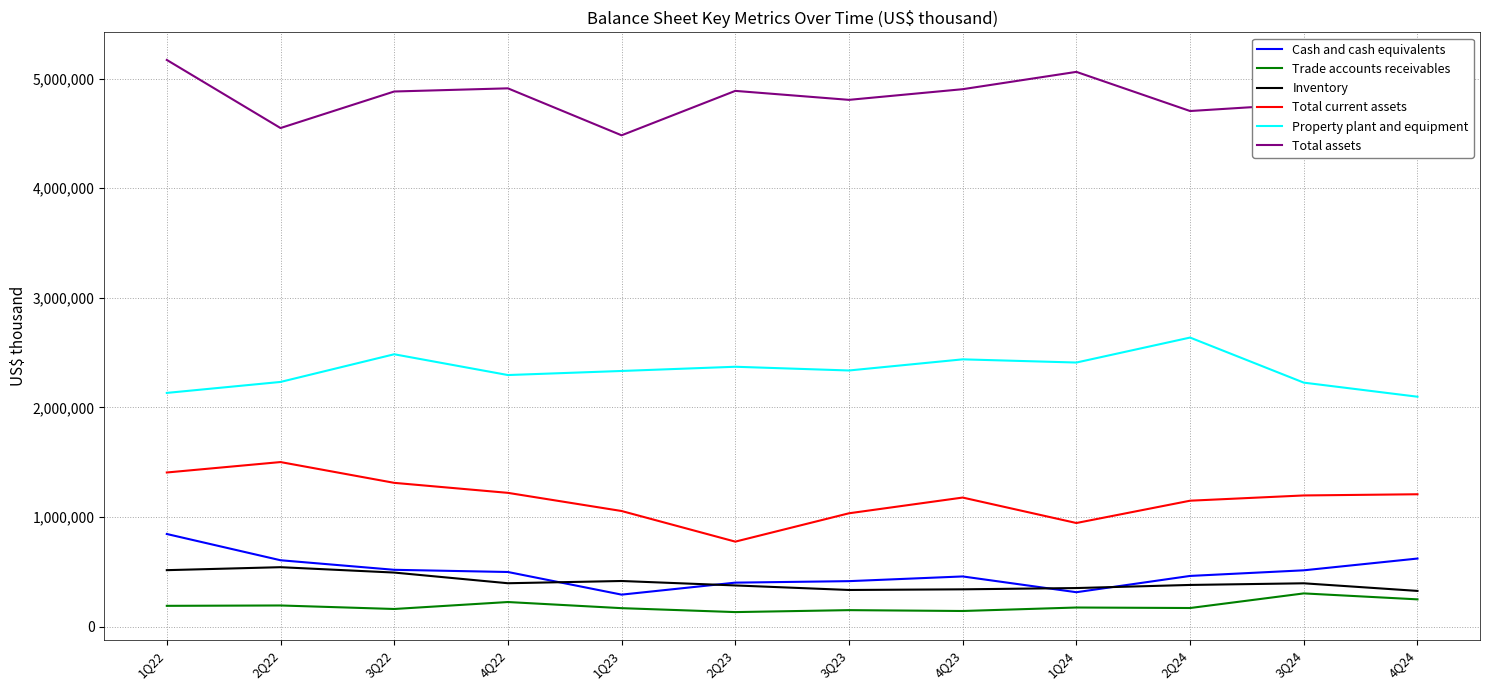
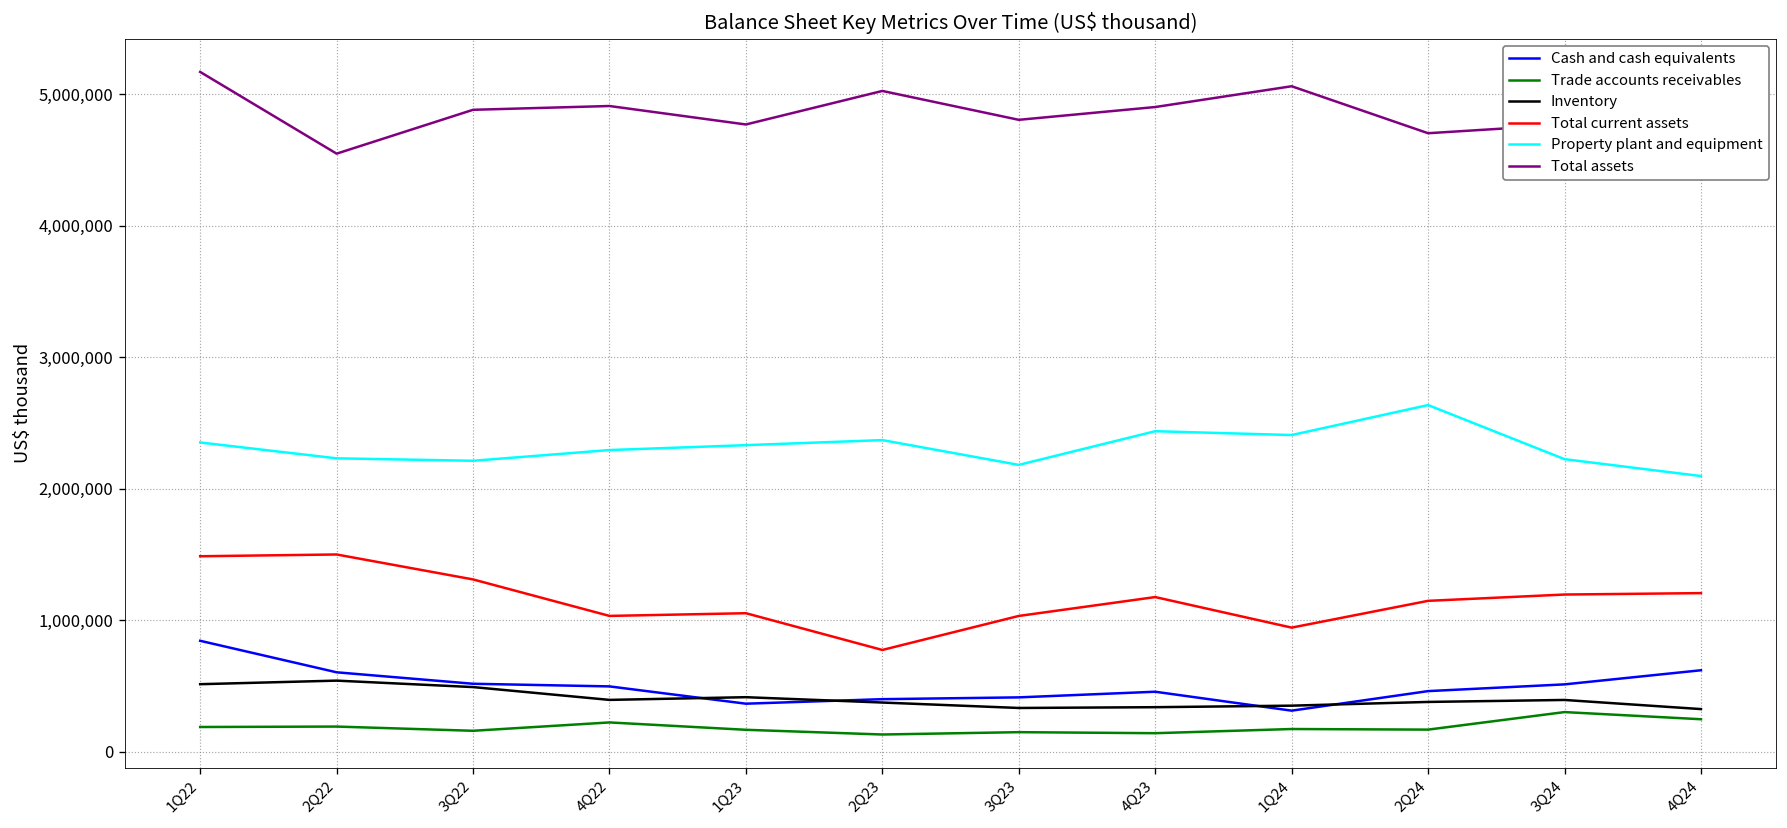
  {
    "Cash and cash equivalents": {
      "1Q22": "840,000",
      "2Q22": "610,000",
      "3Q22": "520,000",
      "4Q22": "500,000",
-     "1Q23": "290,000",
+     "1Q23": "370,000",
      "2Q23": "400,000",
      "3Q23": "410,000",
      "4Q23": "460,000",
      "1Q24": "310,000",
      "2Q24": "460,000",
      "3Q24": "510,000",
      "4Q24": "620,000"
    },
    "Trade accounts receivables": {
      "1Q22": "190,000",
      "2Q22": "190,000",
      "3Q22": "160,000",
      "4Q22": "220,000",
      "1Q23": "170,000",
      "2Q23": "130,000",
      "3Q23": "150,000",
      "4Q23": "140,000",
      "1Q24": "170,000",
      "2Q24": "170,000",
      "3Q24": "300,000",
      "4Q24": "250,000"
    },
    "Inventory": {
      "1Q22": "510,000",
      "2Q22": "540,000",
      "3Q22": "490,000",
      "4Q22": "400,000",
      "1Q23": "420,000",
      "2Q23": "380,000",
      "3Q23": "330,000",
      "4Q23": "340,000",
      "1Q24": "350,000",
      "2Q24": "380,000",
      "3Q24": "390,000",
      "4Q24": "330,000"
    },
    "Total current assets": {
-     "1Q22": "1,410,000",
+     "1Q22": "1,490,000",
      "2Q22": "1,500,000",
      "3Q22": "1,310,000",
-     "4Q22": "1,220,000",
+     "4Q22": "1,030,000",
      "1Q23": "1,050,000",
      "2Q23": "770,000",
      "3Q23": "1,030,000",
      "4Q23": "1,180,000",
      "1Q24": "940,000",
      "2Q24": "1,150,000",
      "3Q24": "1,200,000",
      "4Q24": "1,210,000"
    },
    "Property plant and equipment": {
-     "1Q22": "2,130,000",
+     "1Q22": "2,350,000",
      "2Q22": "2,230,000",
-     "3Q22": "2,480,000",
+     "3Q22": "2,210,000",
      "4Q22": "2,300,000",
      "1Q23": "2,330,000",
      "2Q23": "2,370,000",
-     "3Q23": "2,340,000",
+     "3Q23": "2,180,000",
      "4Q23": "2,440,000",
      "1Q24": "2,410,000",
      "2Q24": "2,640,000",
      "3Q24": "2,230,000",
      "4Q24": "2,100,000"
    },
    "Total assets": {
      "1Q22": "5,170,000",
      "2Q22": "4,550,000",
      "3Q22": "4,880,000",
      "4Q22": "4,910,000",
-     "1Q23": "4,480,000",
-     "2Q23": "4,890,000",
+     "1Q23": "4,770,000",
+     "2Q23": "5,030,000",
      "3Q23": "4,810,000",
      "4Q23": "4,900,000",
      "1Q24": "5,060,000",
      "2Q24": "4,700,000"
    }
  }
